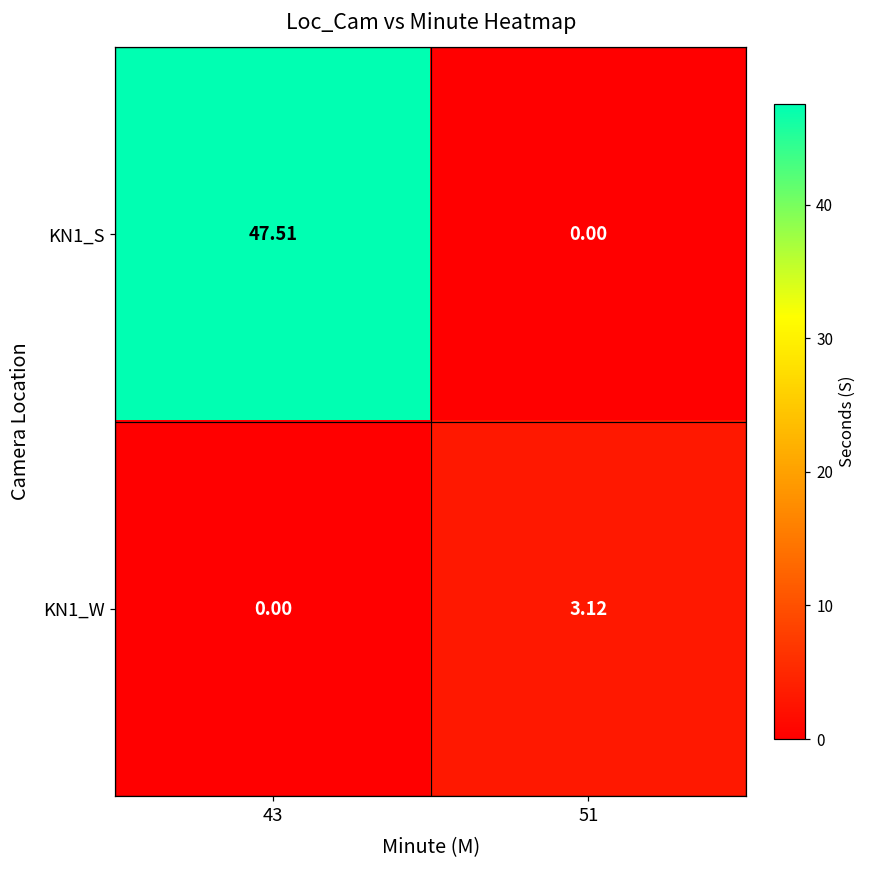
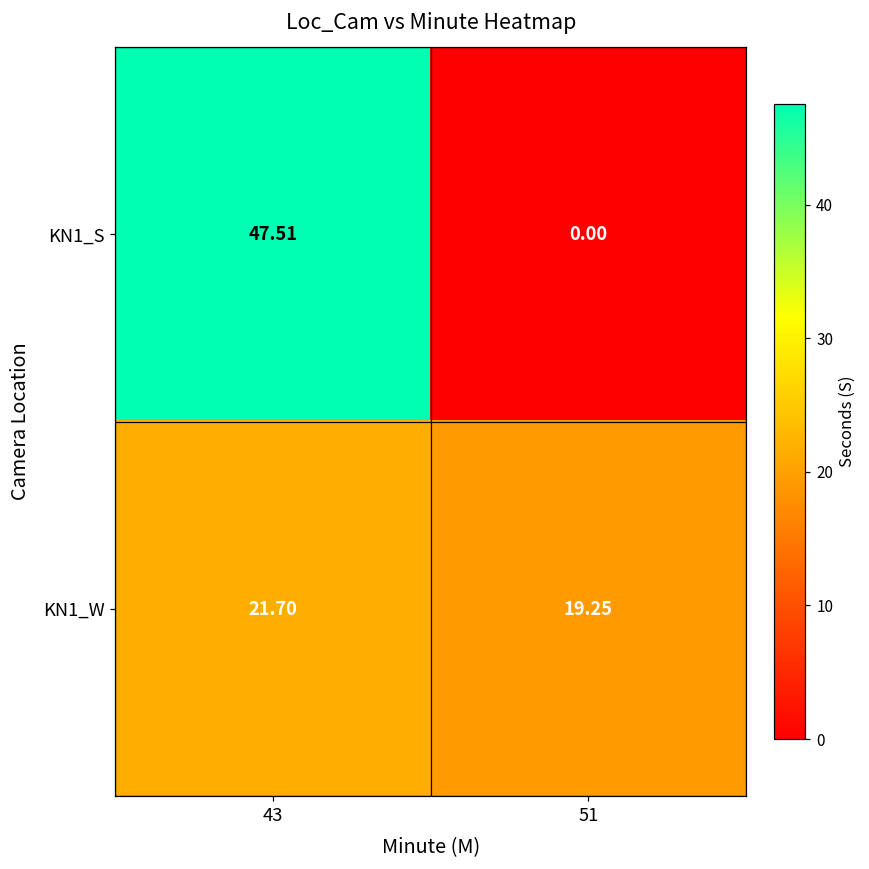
  {
    "KN1_S": {
      "43": 47.51,
      "51": 0.00
    },
    "KN1_W": {
-     "43": 0.00,
-     "51": 3.12
+     "43": 21.70,
+     "51": 19.25
    }
  }
